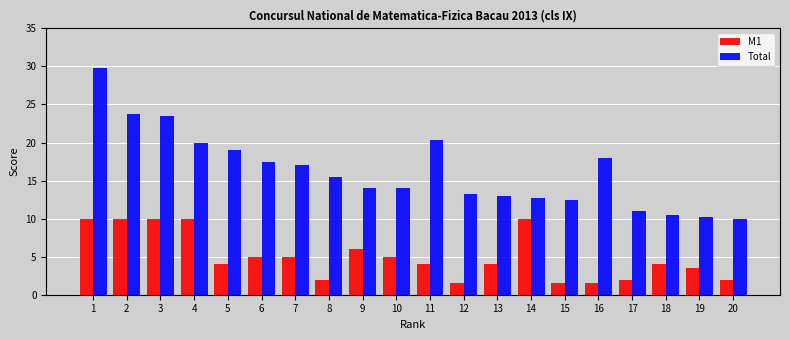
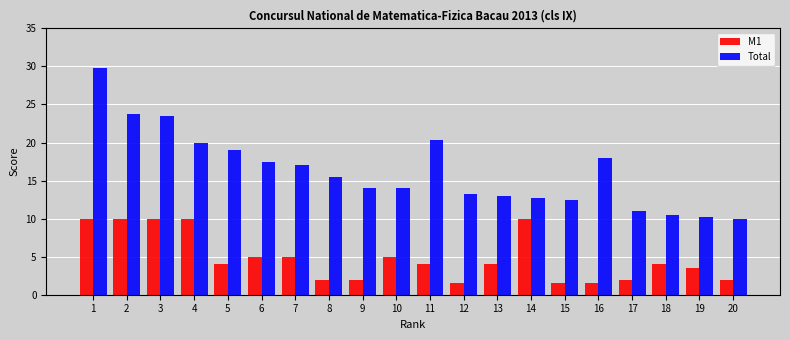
  {
    "M1": {
      "1": 10,
      "2": 10,
      "3": 10,
      "4": 10,
      "5": 4,
      "6": 5,
      "7": 5,
      "8": 2,
-     "9": 6,
+     "9": 2,
      "10": 5,
      "11": 4,
      "12": 2,
      "13": 4,
      "14": 10,
      "15": 2,
      "16": 2,
      "17": 2,
      "18": 4,
      "19": 4,
      "20": 2
    },
    "Total": {
      "1": 30,
      "2": 24,
      "3": 24,
      "4": 20,
      "5": 19,
      "6": 18,
      "7": 17,
      "8": 16,
      "9": 14,
      "10": 14,
      "11": 20,
      "12": 13,
      "13": 13,
      "14": 13,
      "15": 13,
      "16": 18,
      "17": 11,
      "18": 11,
      "19": 10,
      "20": 10
    }
  }
